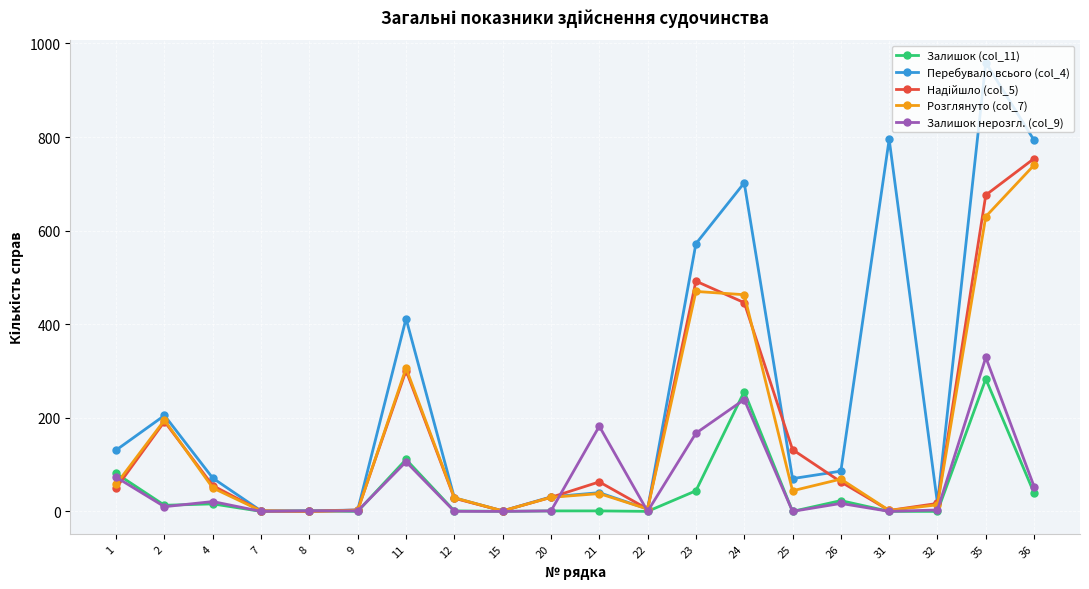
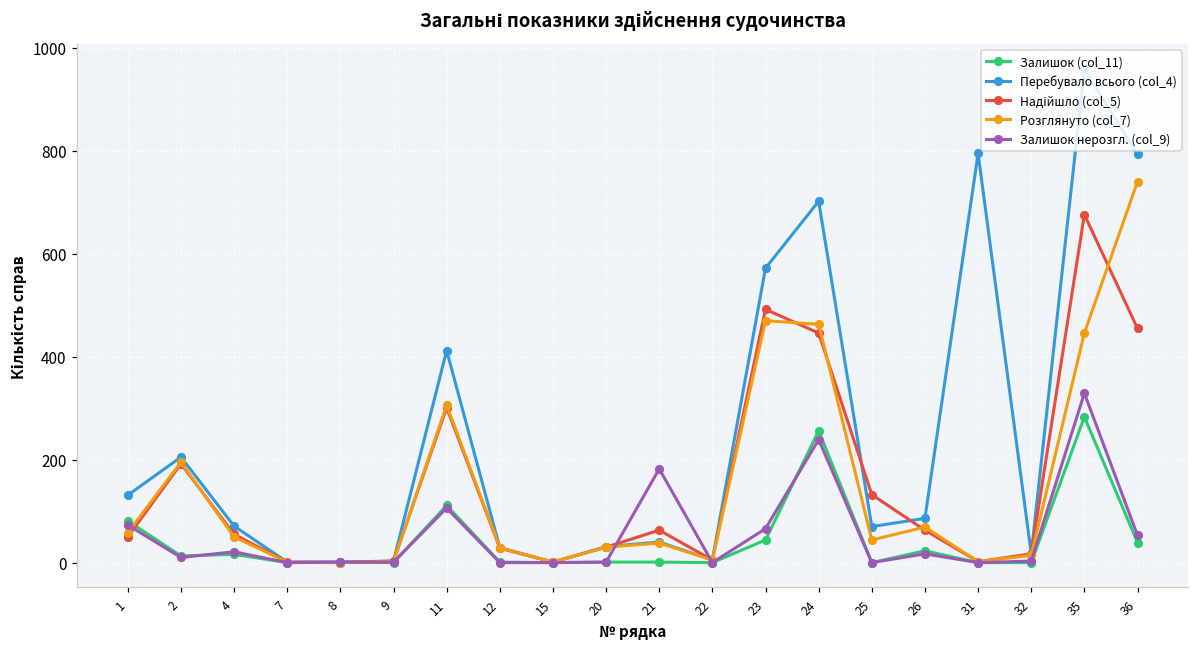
  {
    "Залишок (col_11)": {
      "1": 80,
      "21": 0,
      "23": 40,
      "24": 260,
      "26": 20,
      "35": 280,
      "36": 40
    },
    "Перебувало всього (col_4)": {
      "1": 130,
      "2": 210,
      "4": 70,
      "11": 410,
      "23": 570,
      "24": 700,
      "25": 70,
      "26": 90,
      "31": 800,
      "36": 790
    },
    "Надійшло (col_5)": {
      "1": 50,
      "21": 60,
      "23": 490,
      "24": 450,
      "25": 130,
      "26": 60,
      "35": 680,
-     "36": 750
+     "36": 460
    },
    "Розглянуто (col_7)": {
      "1": 60,
      "23": 470,
      "24": 460,
      "25": 40,
      "26": 70,
-     "35": 630,
+     "35": 450,
      "36": 740
    },
    "Залишок нерозгл. (col_9)": {
      "1": 70,
      "21": 180,
-     "23": 170,
+     "23": 70,
      "24": 240,
      "26": 20,
      "35": 330,
      "36": 50
    }
  }
